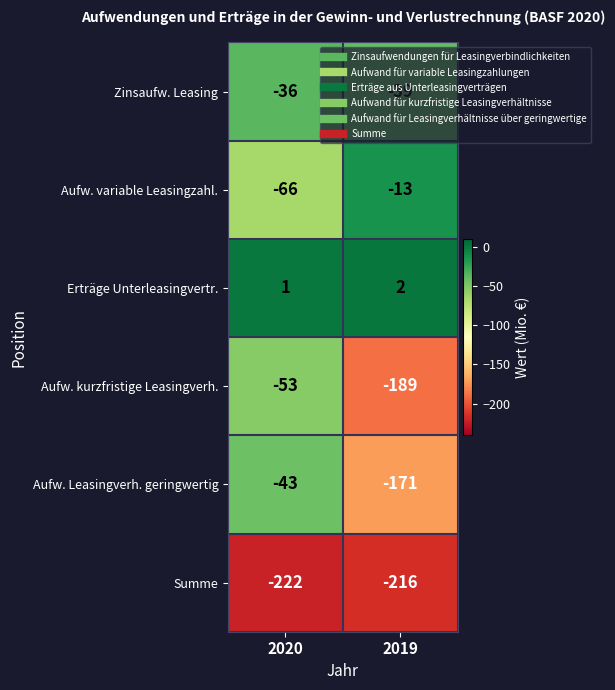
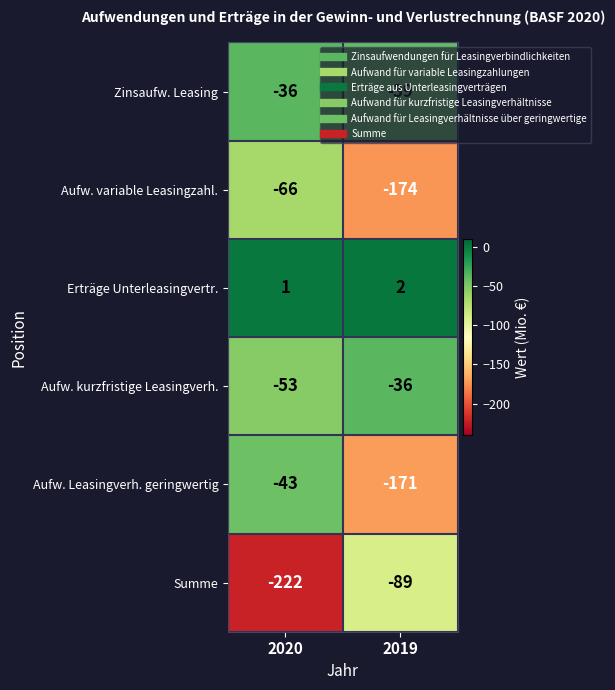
  {
    "Zinsaufw. Leasing": {
      "2020": -36
    },
    "Aufw. variable Leasingzahl.": {
      "2020": -66,
-     "2019": -13
+     "2019": -174
    },
    "Erträge Unterleasingvertr.": {
      "2020": 1,
      "2019": 2
    },
    "Aufw. kurzfristige Leasingverh.": {
      "2020": -53,
-     "2019": -189
+     "2019": -36
    },
    "Aufw. Leasingverh. geringwertig": {
      "2020": -43,
      "2019": -171
    },
    "Summe": {
      "2020": -222,
-     "2019": -216
+     "2019": -89
    }
  }
